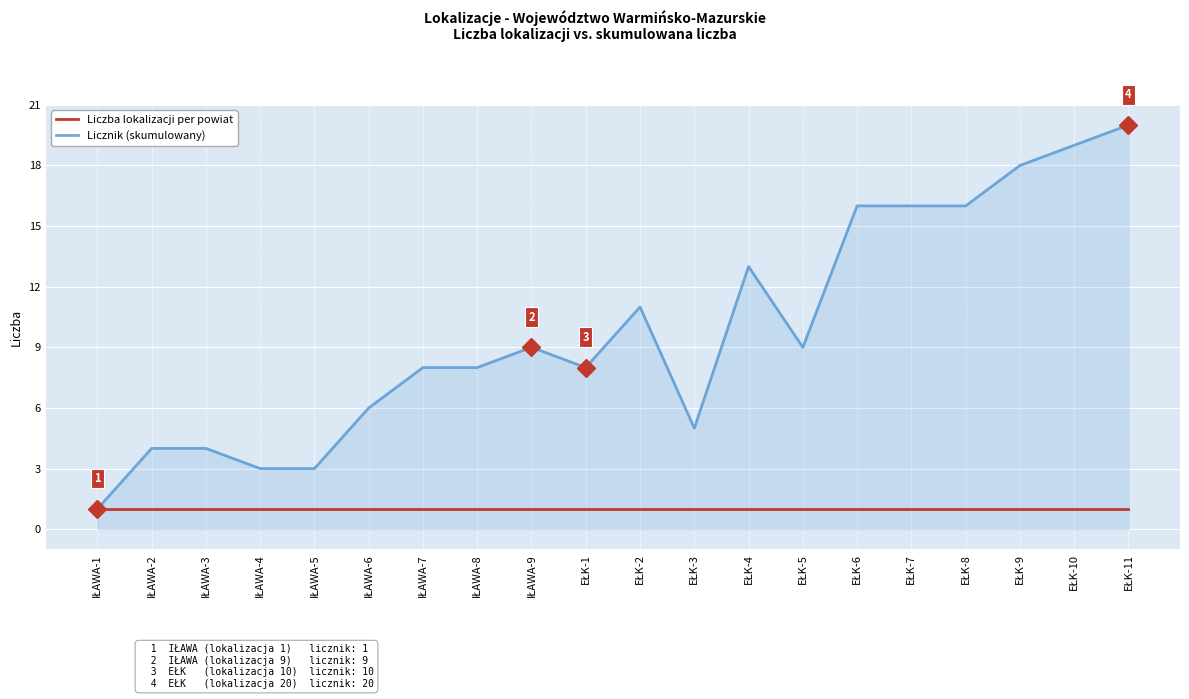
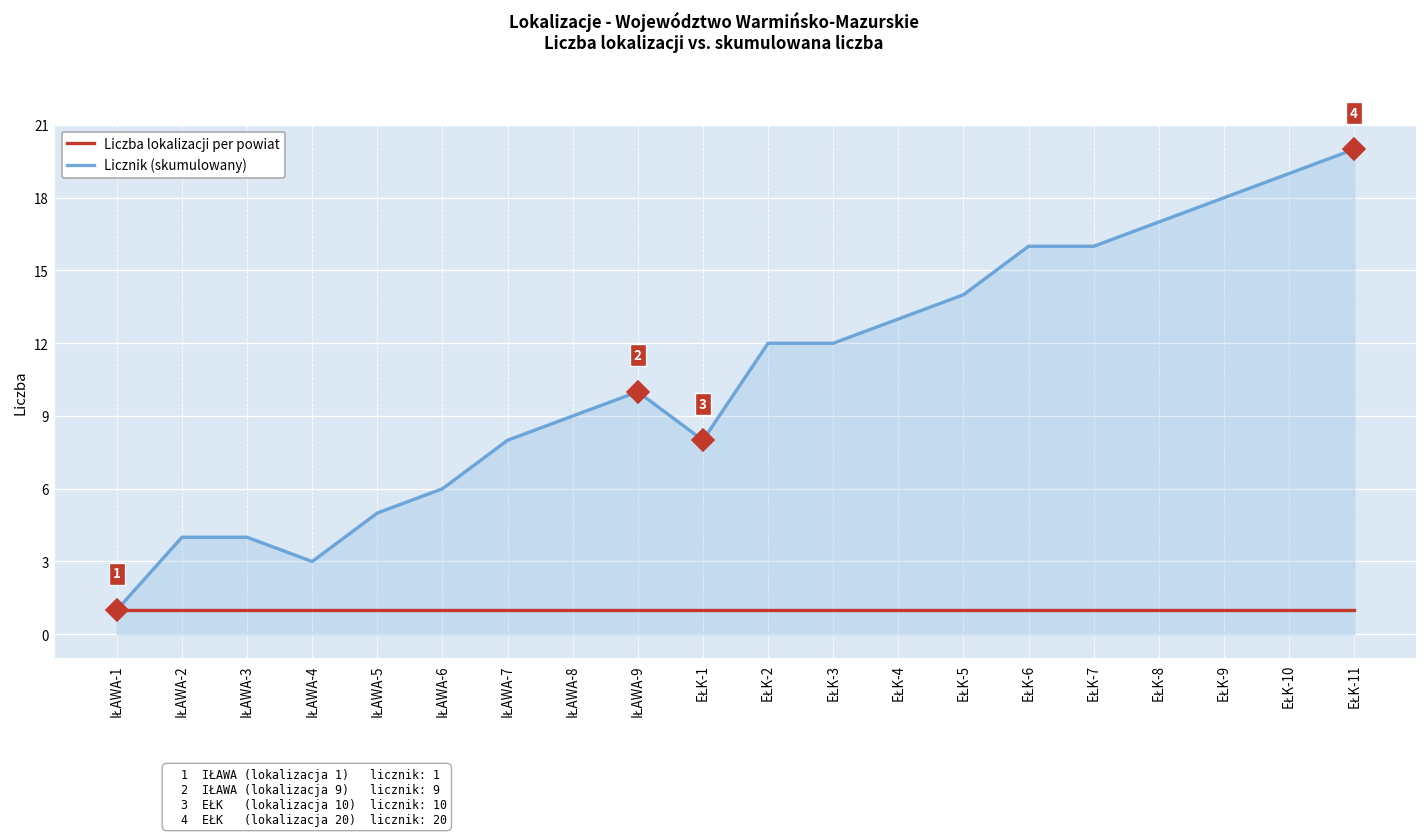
  {
    "Licznik (skumulowany)": {
      "IŁAWA-2": 4,
      "IŁAWA-3": 4,
      "IŁAWA-4": 3,
-     "IŁAWA-5": 3,
+     "IŁAWA-5": 5,
      "IŁAWA-6": 6,
      "IŁAWA-7": 8,
-     "IŁAWA-8": 8,
-     "IŁAWA-9": 9,
-     "EŁK-2": 11,
-     "EŁK-3": 5,
+     "IŁAWA-8": 9,
+     "IŁAWA-9": 10,
+     "EŁK-2": 12,
+     "EŁK-3": 12,
      "EŁK-4": 13,
-     "EŁK-5": 9,
+     "EŁK-5": 14,
      "EŁK-6": 16,
      "EŁK-7": 16,
-     "EŁK-8": 16,
+     "EŁK-8": 17,
      "EŁK-9": 18,
      "EŁK-10": 19
    }
  }
